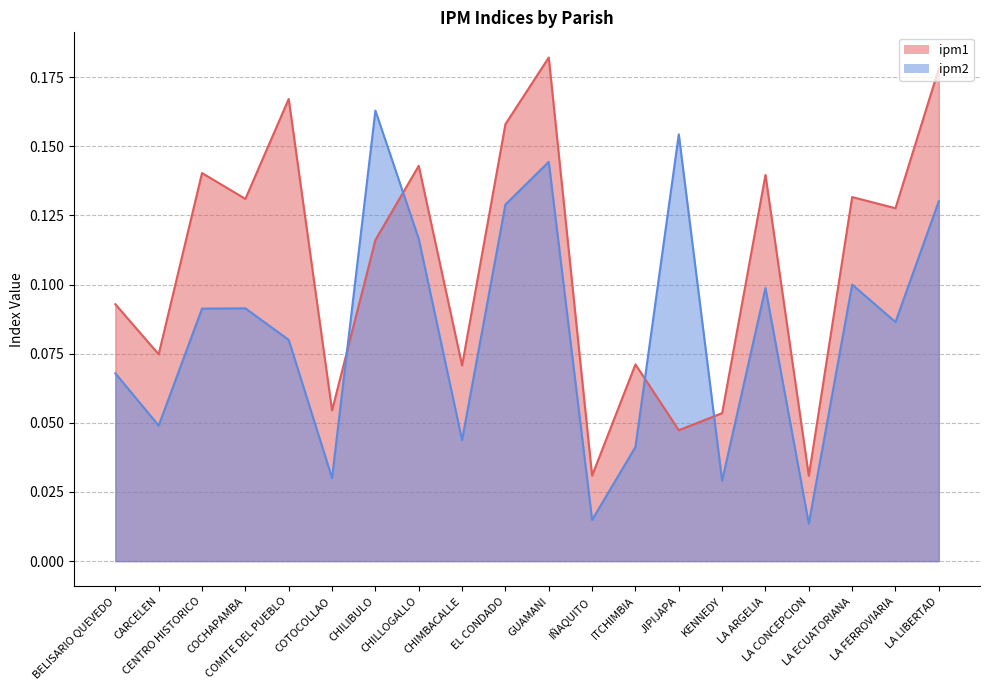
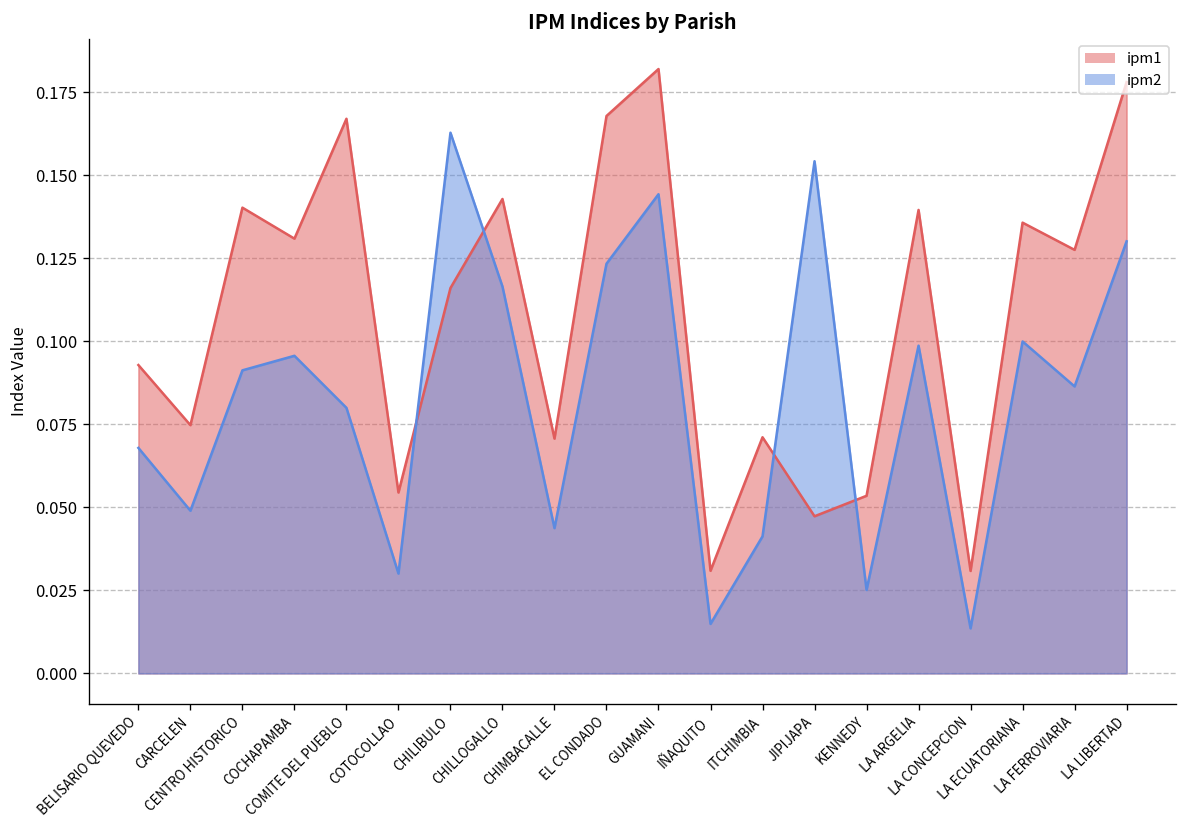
  {
    "ipm1": {
      "BELISARIO QUEVEDO": 0.093,
      "CARCELEN": 0.075,
      "CENTRO HISTORICO": 0.140,
      "COCHAPAMBA": 0.131,
      "COMITE DEL PUEBLO": 0.167,
      "COTOCOLLAO": 0.054,
      "CHILIBULO": 0.116,
      "CHILLOGALLO": 0.143,
      "CHIMBACALLE": 0.071,
-     "EL CONDADO": 0.158,
+     "EL CONDADO": 0.168,
      "GUAMANI": 0.182,
      "IÑAQUITO": 0.031,
      "ITCHIMBIA": 0.071,
      "JIPIJAPA": 0.047,
      "KENNEDY": 0.053,
      "LA ARGELIA": 0.140,
      "LA CONCEPCION": 0.031,
-     "LA ECUATORIANA": 0.132,
+     "LA ECUATORIANA": 0.136,
      "LA FERROVIARIA": 0.128
    },
    "ipm2": {
      "BELISARIO QUEVEDO": 0.068,
      "CARCELEN": 0.049,
      "CENTRO HISTORICO": 0.091,
-     "COCHAPAMBA": 0.091,
+     "COCHAPAMBA": 0.096,
      "COMITE DEL PUEBLO": 0.080,
      "COTOCOLLAO": 0.030,
      "CHILIBULO": 0.163,
      "CHILLOGALLO": 0.117,
      "CHIMBACALLE": 0.044,
-     "EL CONDADO": 0.129,
+     "EL CONDADO": 0.123,
      "GUAMANI": 0.144,
      "IÑAQUITO": 0.015,
      "ITCHIMBIA": 0.041,
      "JIPIJAPA": 0.154,
-     "KENNEDY": 0.029,
+     "KENNEDY": 0.025,
      "LA ARGELIA": 0.099,
      "LA CONCEPCION": 0.014,
      "LA ECUATORIANA": 0.100,
      "LA FERROVIARIA": 0.086,
      "LA LIBERTAD": 0.130
    }
  }
